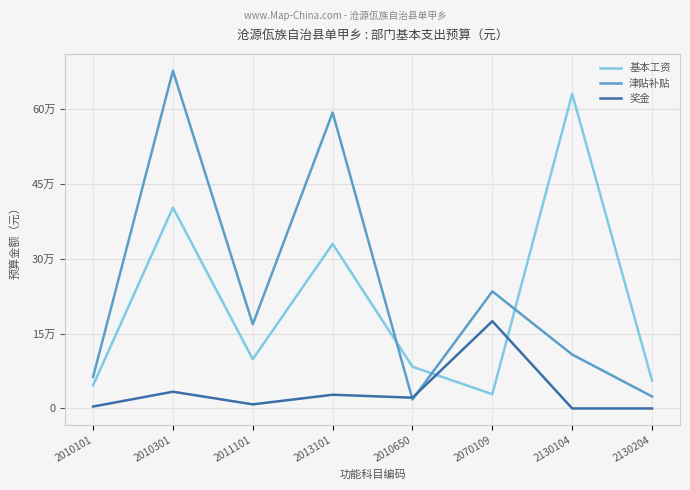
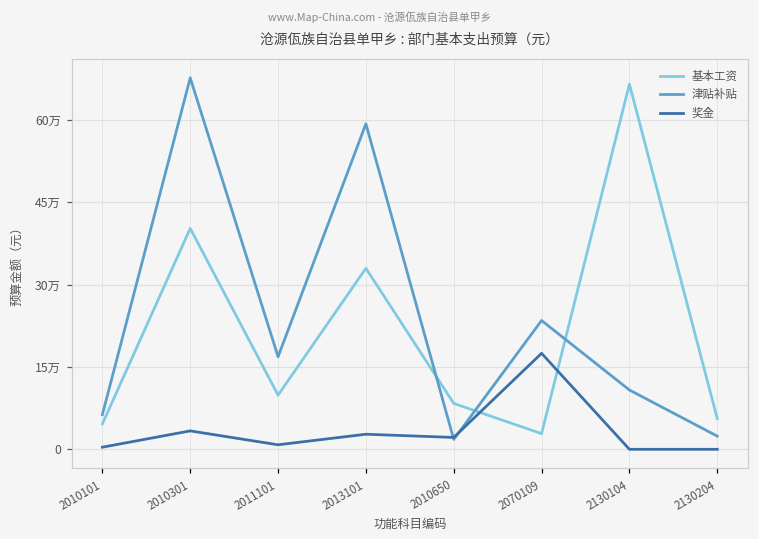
  {
    "基本工资": {
      "2010101": "5万",
      "2010301": "40万",
      "2011101": "10万",
      "2013101": "33万",
      "2010650": "8万",
      "2070109": "3万",
-     "2130104": "63万",
+     "2130104": "67万",
      "2130204": "6万"
    },
    "津贴补贴": {
      "2010101": "6万",
      "2010301": "68万",
      "2011101": "17万",
      "2013101": "59万",
      "2070109": "23万",
      "2130104": "11万",
      "2130204": "2万"
    },
    "奖金": {
      "2010101": "0万",
      "2010301": "3万",
      "2011101": "1万",
      "2013101": "3万",
      "2070109": "17万",
      "2130104": "0万",
      "2130204": "0万"
    }
  }
